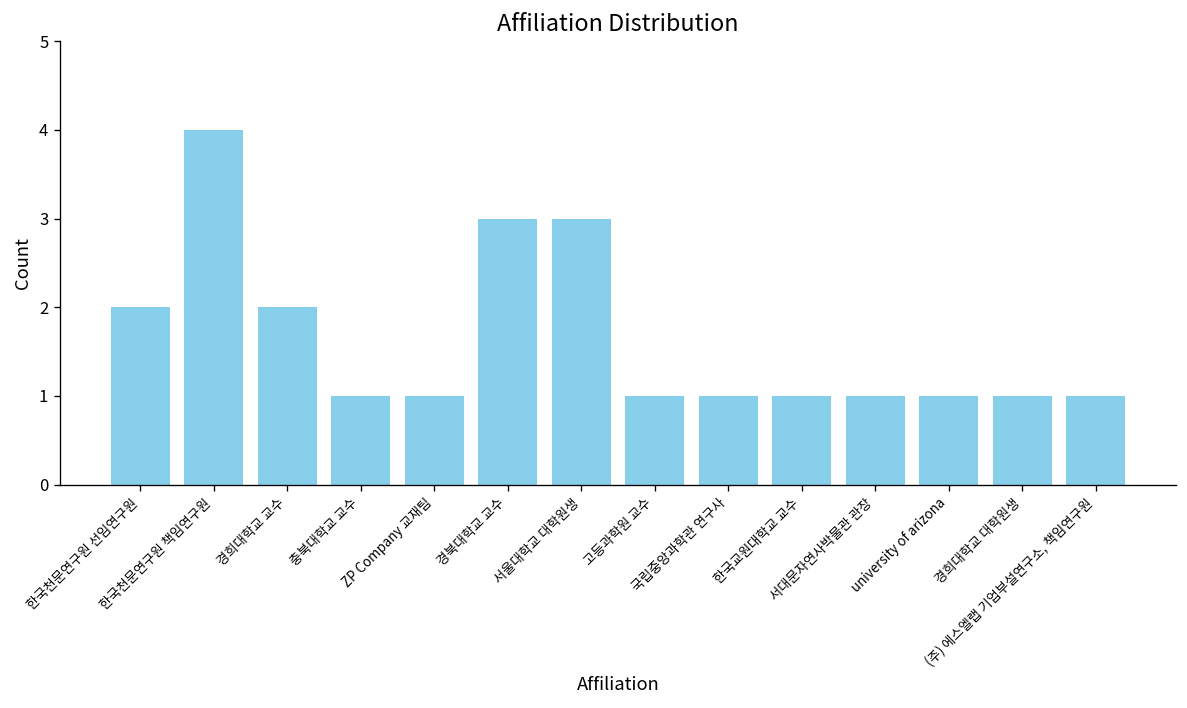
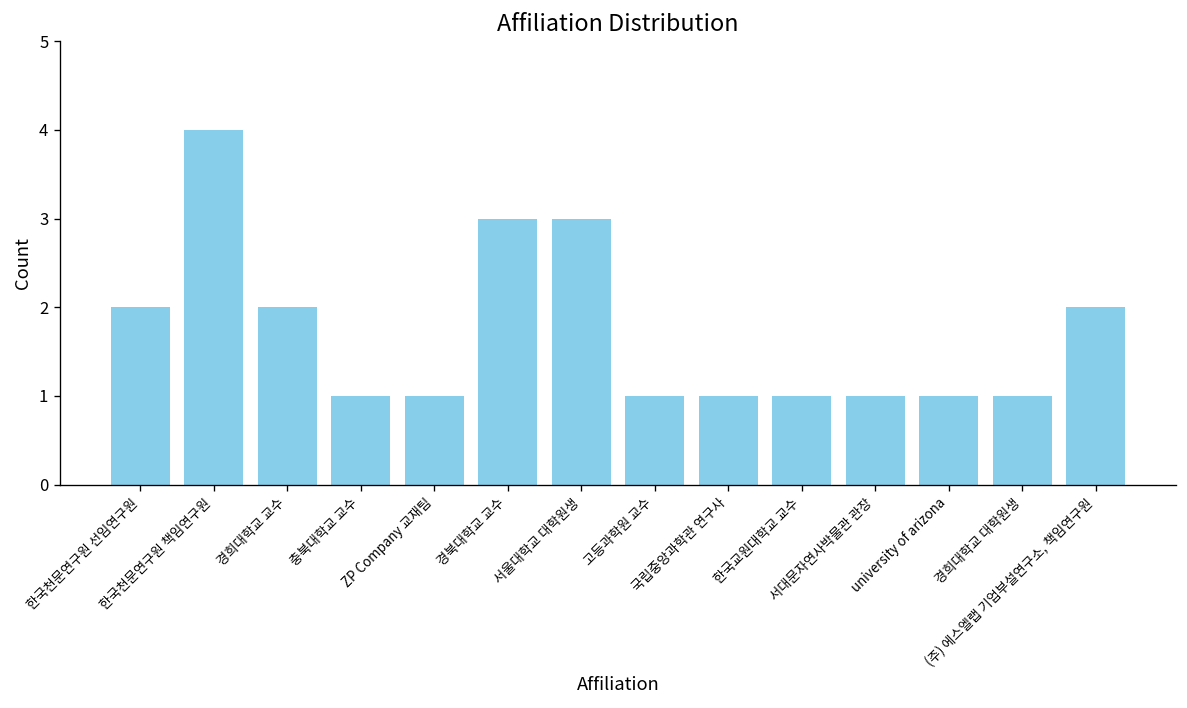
  {
    "한국천문연구원 선임연구원": 2,
    "한국천문연구원 책임연구원": 4,
    "경희대학교 교수": 2,
    "충북대학교 교수": 1,
    "ZP Company 교재팀": 1,
    "경북대학교 교수": 3,
    "서울대학교 대학원생": 3,
    "고등과학원 교수": 1,
    "국립중앙과학관 연구사": 1,
    "한국교원대학교 교수": 1,
    "서대문자연사박물관 관장": 1,
    "university of arizona": 1,
    "경희대학교 대학원생": 1,
-   "(주) 에스엘랩 기업부설연구소, 책임연구원": 1
+   "(주) 에스엘랩 기업부설연구소, 책임연구원": 2
  }
